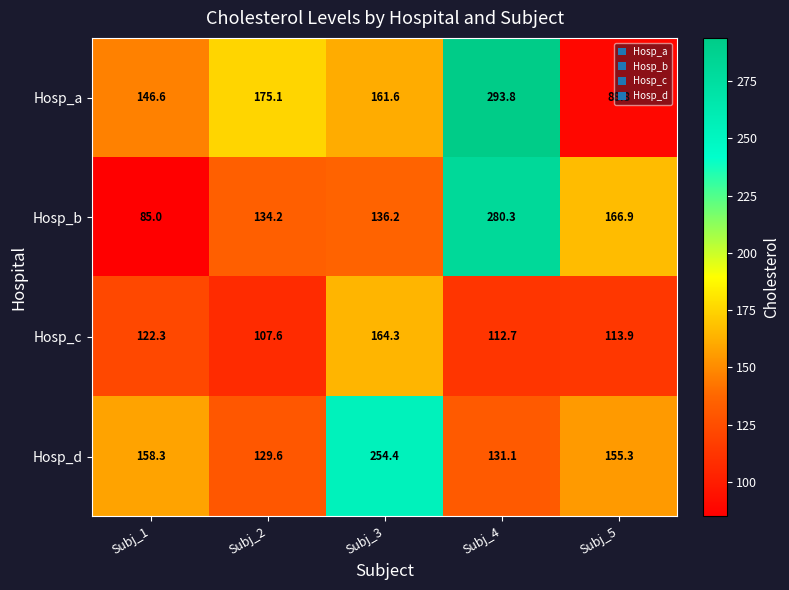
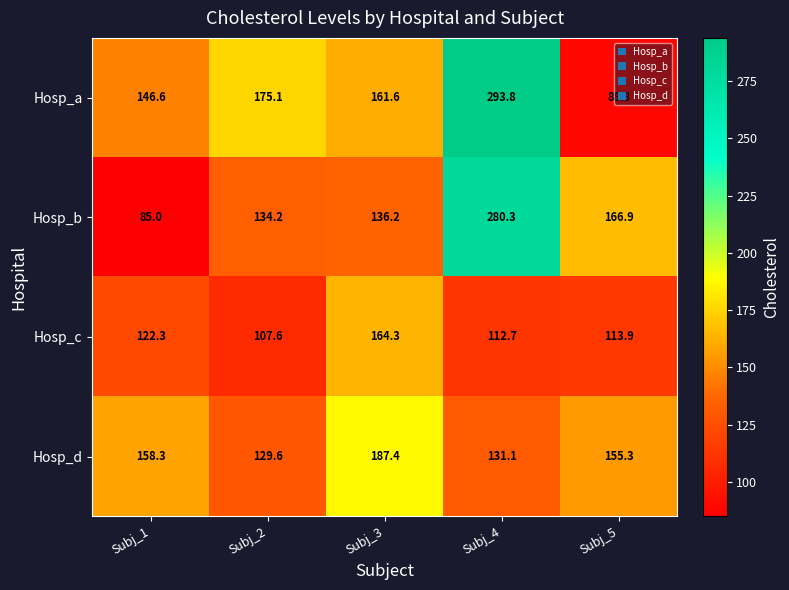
  {
    "Hosp_a": {
      "Subj_1": 146.6,
      "Subj_2": 175.1,
      "Subj_3": 161.6,
      "Subj_4": 293.8
    },
    "Hosp_b": {
      "Subj_1": 85.0,
      "Subj_2": 134.2,
      "Subj_3": 136.2,
      "Subj_4": 280.3,
      "Subj_5": 166.9
    },
    "Hosp_c": {
      "Subj_1": 122.3,
      "Subj_2": 107.6,
      "Subj_3": 164.3,
      "Subj_4": 112.7,
      "Subj_5": 113.9
    },
    "Hosp_d": {
      "Subj_1": 158.3,
      "Subj_2": 129.6,
-     "Subj_3": 254.4,
+     "Subj_3": 187.4,
      "Subj_4": 131.1,
      "Subj_5": 155.3
    }
  }
